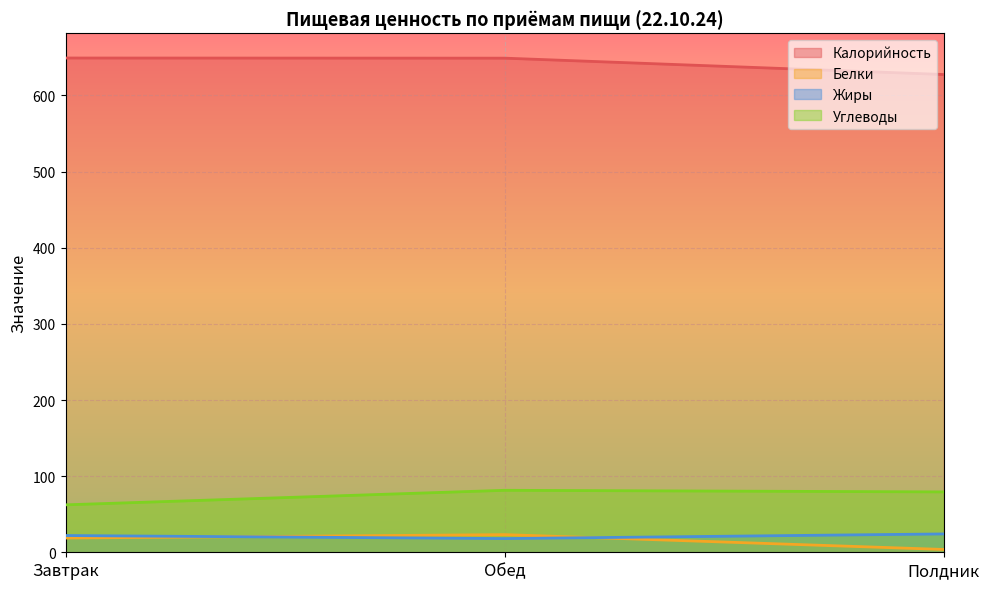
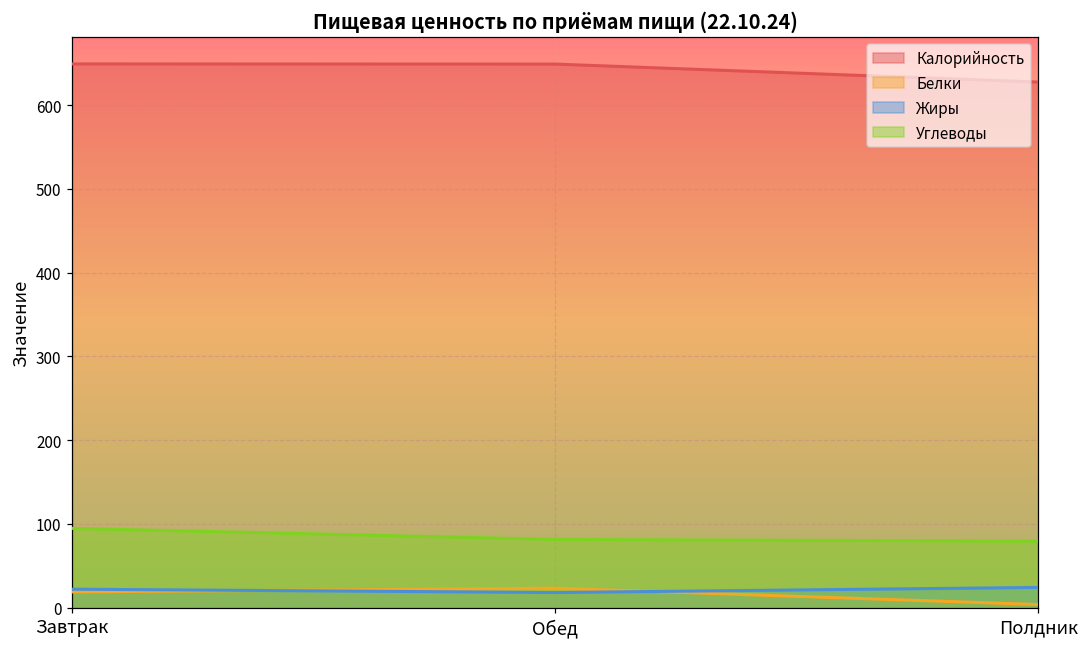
  {
    "Калорийность": {
      "Завтрак": 650,
      "Обед": 650,
      "Полдник": 630
    },
    "Белки": {
      "Обед": 20,
      "Полдник": 0
    },
    "Жиры": {
      "Обед": 20,
      "Полдник": 20
    },
    "Углеводы": {
-     "Завтрак": 60,
+     "Завтрак": 90,
      "Обед": 80,
      "Полдник": 80
    }
  }
